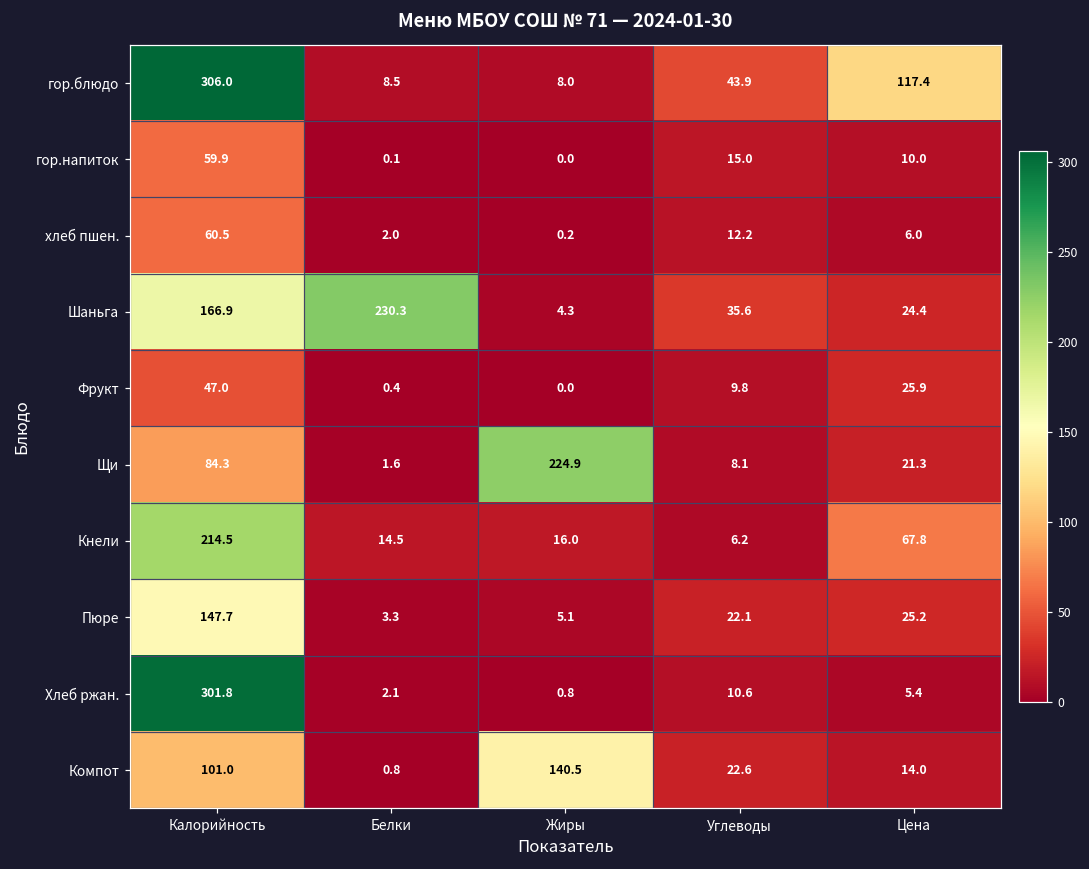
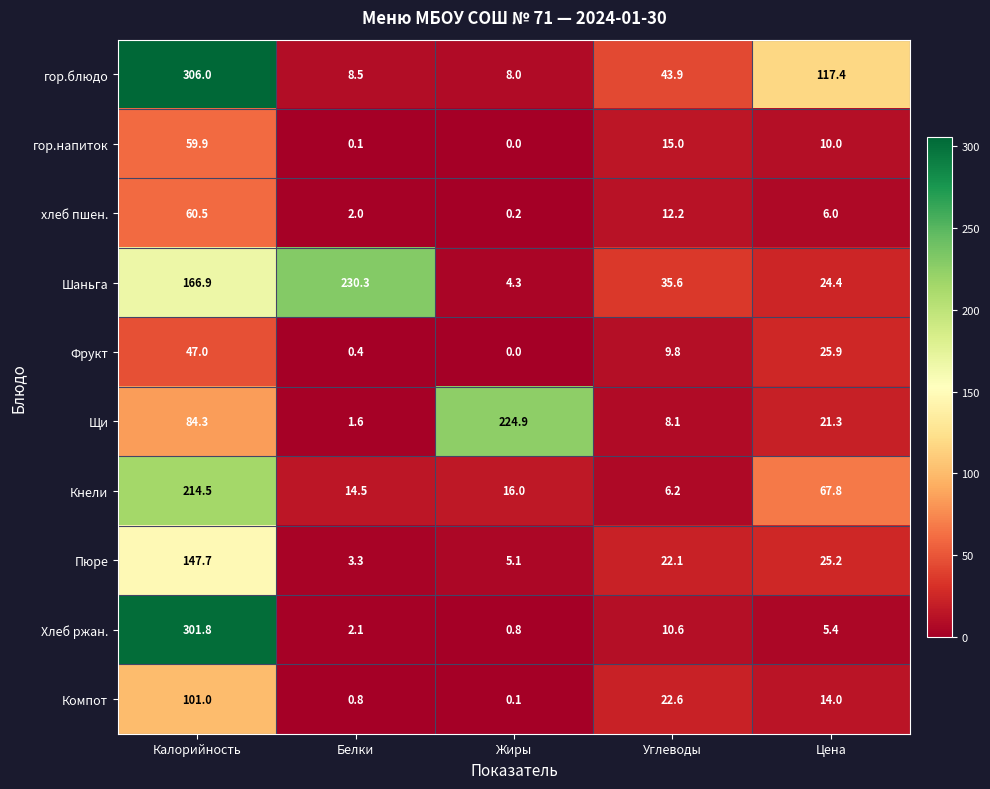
  {
    "гор.блюдо": {
      "Калорийность": 306.0,
      "Белки": 8.5,
      "Жиры": 8.0,
      "Углеводы": 43.9,
      "Цена": 117.4
    },
    "гор.напиток": {
      "Калорийность": 59.9,
      "Белки": 0.1,
      "Жиры": 0.0,
      "Углеводы": 15.0,
      "Цена": 10.0
    },
    "хлеб пшен.": {
      "Калорийность": 60.5,
      "Белки": 2.0,
      "Жиры": 0.2,
      "Углеводы": 12.2,
      "Цена": 6.0
    },
    "Шаньга": {
      "Калорийность": 166.9,
      "Белки": 230.3,
      "Жиры": 4.3,
      "Углеводы": 35.6,
      "Цена": 24.4
    },
    "Фрукт": {
      "Калорийность": 47.0,
      "Белки": 0.4,
      "Жиры": 0.0,
      "Углеводы": 9.8,
      "Цена": 25.9
    },
    "Щи": {
      "Калорийность": 84.3,
      "Белки": 1.6,
      "Жиры": 224.9,
      "Углеводы": 8.1,
      "Цена": 21.3
    },
    "Кнели": {
      "Калорийность": 214.5,
      "Белки": 14.5,
      "Жиры": 16.0,
      "Углеводы": 6.2,
      "Цена": 67.8
    },
    "Пюре": {
      "Калорийность": 147.7,
      "Белки": 3.3,
      "Жиры": 5.1,
      "Углеводы": 22.1,
      "Цена": 25.2
    },
    "Хлеб ржан.": {
      "Калорийность": 301.8,
      "Белки": 2.1,
      "Жиры": 0.8,
      "Углеводы": 10.6,
      "Цена": 5.4
    },
    "Компот": {
      "Калорийность": 101.0,
      "Белки": 0.8,
-     "Жиры": 140.5,
+     "Жиры": 0.1,
      "Углеводы": 22.6,
      "Цена": 14.0
    }
  }
